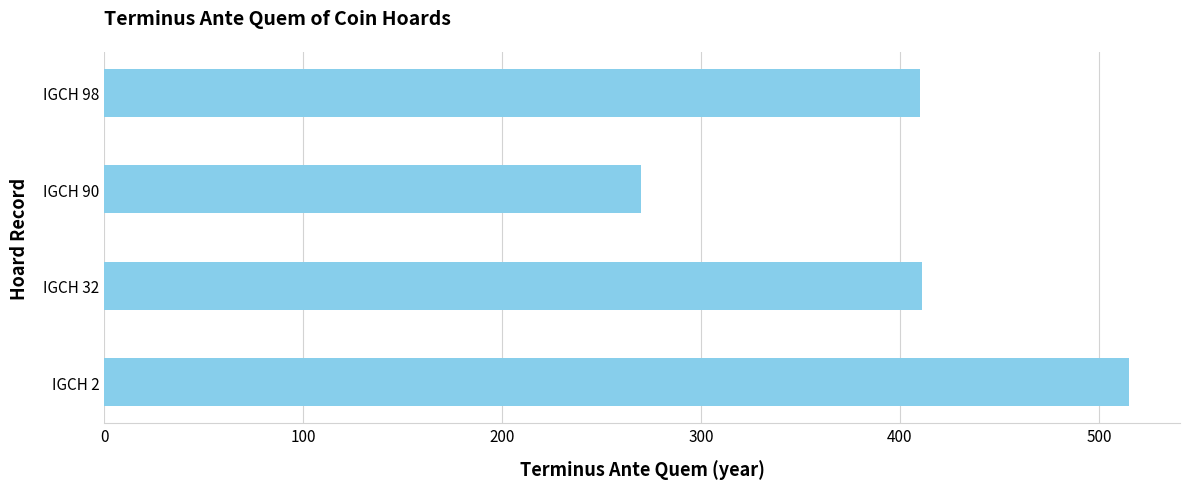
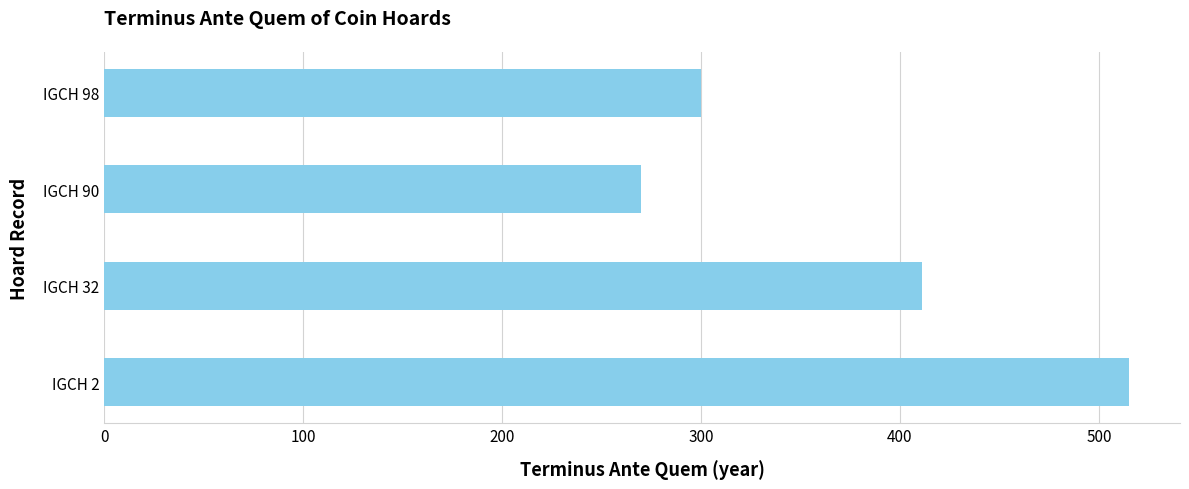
  {
-   "IGCH 98": 410,
+   "IGCH 98": 300,
    "IGCH 90": 270,
    "IGCH 32": 411,
    "IGCH 2": 515
  }
